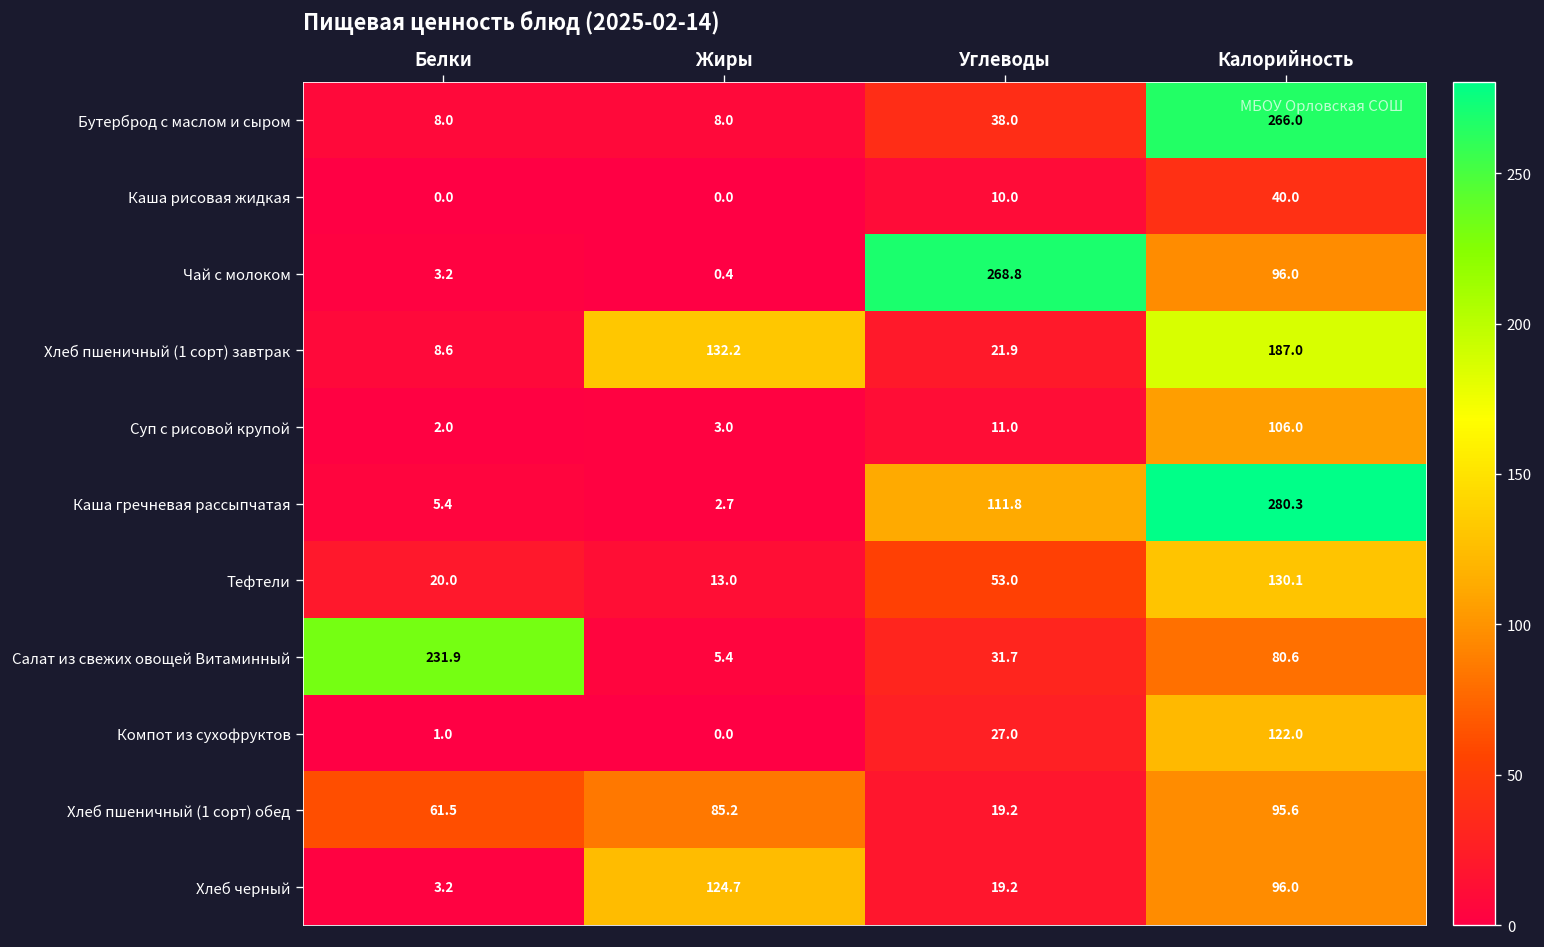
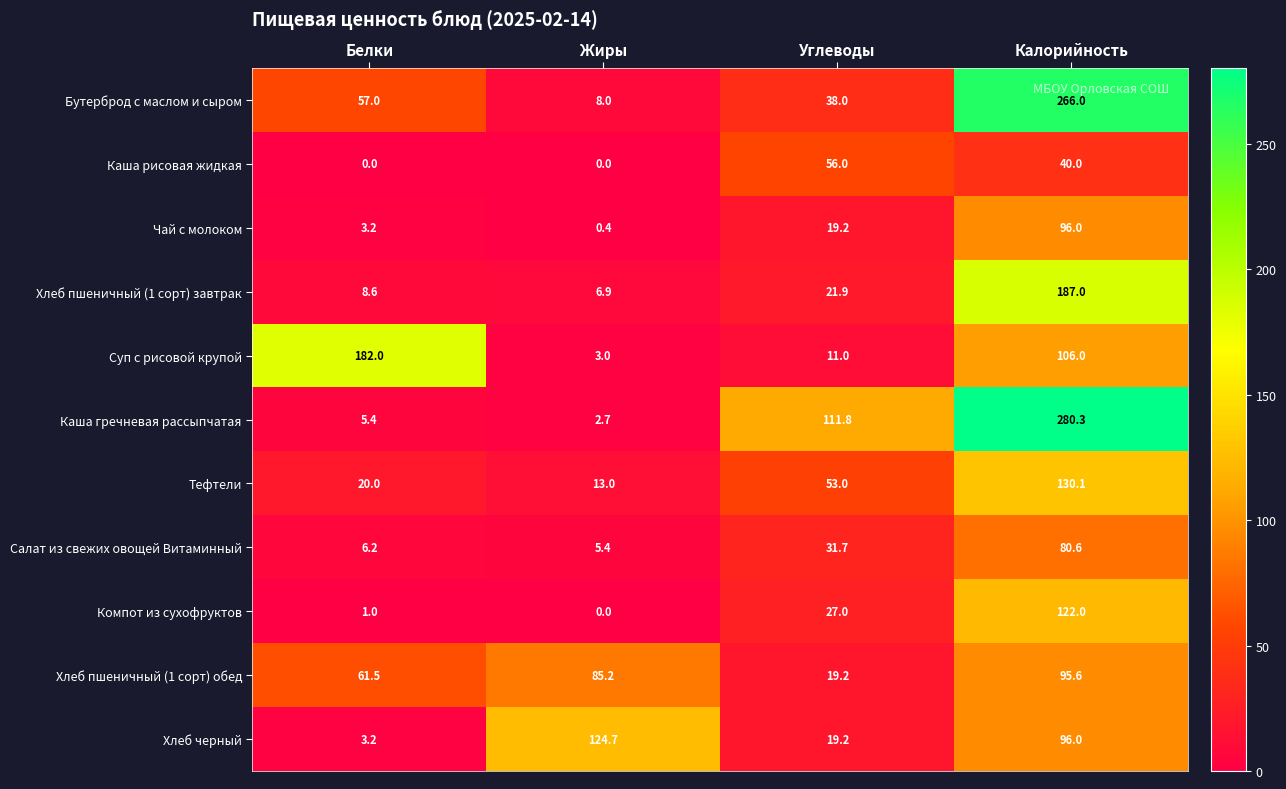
  {
    "Бутерброд с маслом и сыром": {
-     "Белки": 8.0,
+     "Белки": 57.0,
      "Жиры": 8.0,
      "Углеводы": 38.0
    },
    "Каша рисовая жидкая": {
      "Белки": 0.0,
      "Жиры": 0.0,
-     "Углеводы": 10.0,
+     "Углеводы": 56.0,
      "Калорийность": 40.0
    },
    "Чай с молоком": {
      "Белки": 3.2,
      "Жиры": 0.4,
-     "Углеводы": 268.8,
+     "Углеводы": 19.2,
      "Калорийность": 96.0
    },
    "Хлеб пшеничный (1 сорт) завтрак": {
      "Белки": 8.6,
-     "Жиры": 132.2,
+     "Жиры": 6.9,
      "Углеводы": 21.9,
      "Калорийность": 187.0
    },
    "Суп с рисовой крупой": {
-     "Белки": 2.0,
+     "Белки": 182.0,
      "Жиры": 3.0,
      "Углеводы": 11.0,
      "Калорийность": 106.0
    },
    "Каша гречневая рассыпчатая": {
      "Белки": 5.4,
      "Жиры": 2.7,
      "Углеводы": 111.8,
      "Калорийность": 280.3
    },
    "Тефтели": {
      "Белки": 20.0,
      "Жиры": 13.0,
      "Углеводы": 53.0,
      "Калорийность": 130.1
    },
    "Салат из свежих овощей Витаминный": {
-     "Белки": 231.9,
+     "Белки": 6.2,
      "Жиры": 5.4,
      "Углеводы": 31.7,
      "Калорийность": 80.6
    },
    "Компот из сухофруктов": {
      "Белки": 1.0,
      "Жиры": 0.0,
      "Углеводы": 27.0,
      "Калорийность": 122.0
    },
    "Хлеб пшеничный (1 сорт) обед": {
      "Белки": 61.5,
      "Жиры": 85.2,
      "Углеводы": 19.2,
      "Калорийность": 95.6
    },
    "Хлеб черный": {
      "Белки": 3.2,
      "Жиры": 124.7,
      "Углеводы": 19.2,
      "Калорийность": 96.0
    }
  }
